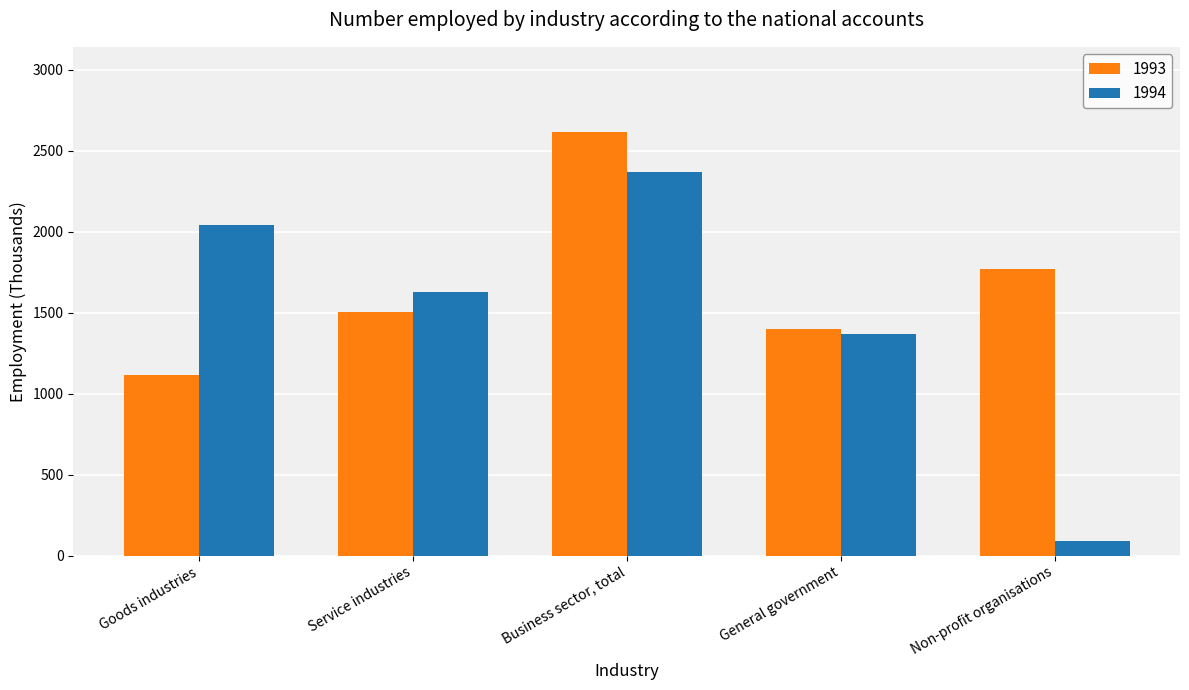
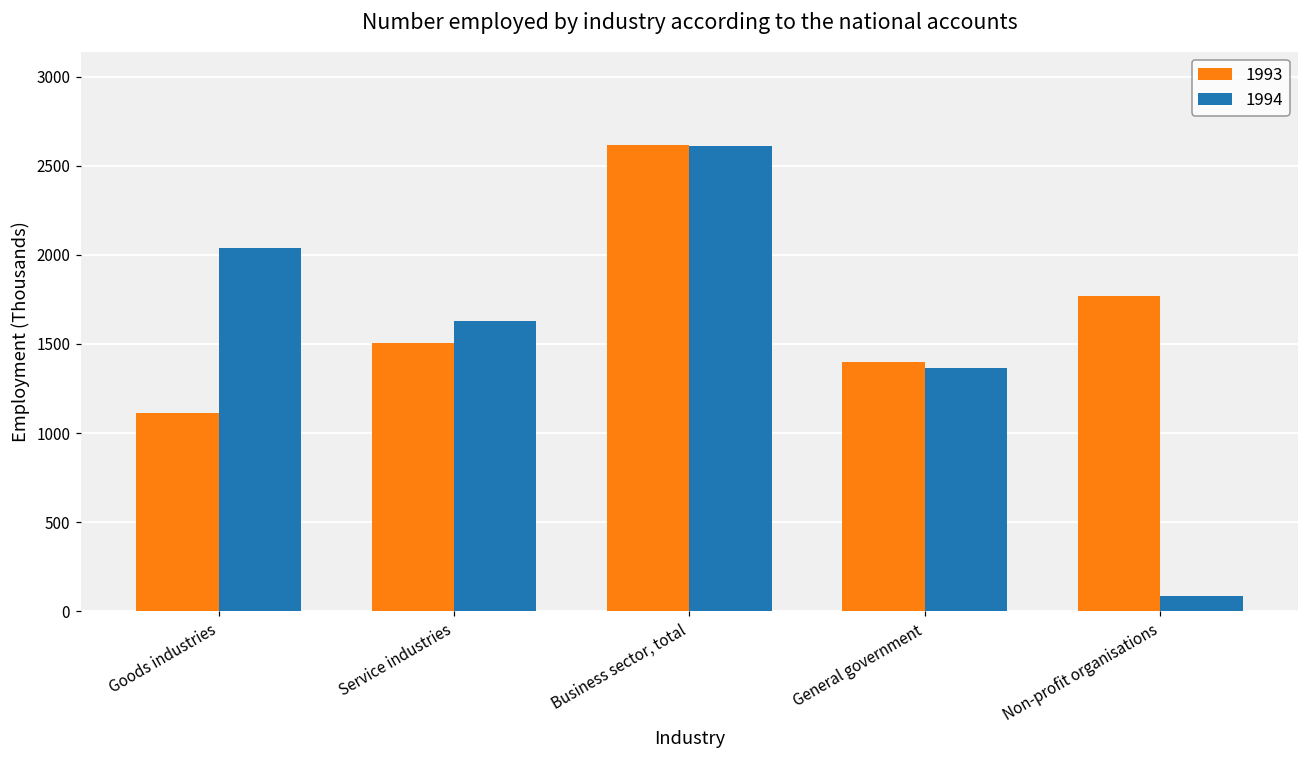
  {
    "1993": {
      "Goods industries": 1110,
      "Service industries": 1500,
      "Business sector, total": 2620,
      "General government": 1400,
      "Non-profit organisations": 1770
    },
    "1994": {
      "Goods industries": 2040,
      "Service industries": 1630,
-     "Business sector, total": 2370,
+     "Business sector, total": 2610,
      "General government": 1370,
      "Non-profit organisations": 90
    }
  }
